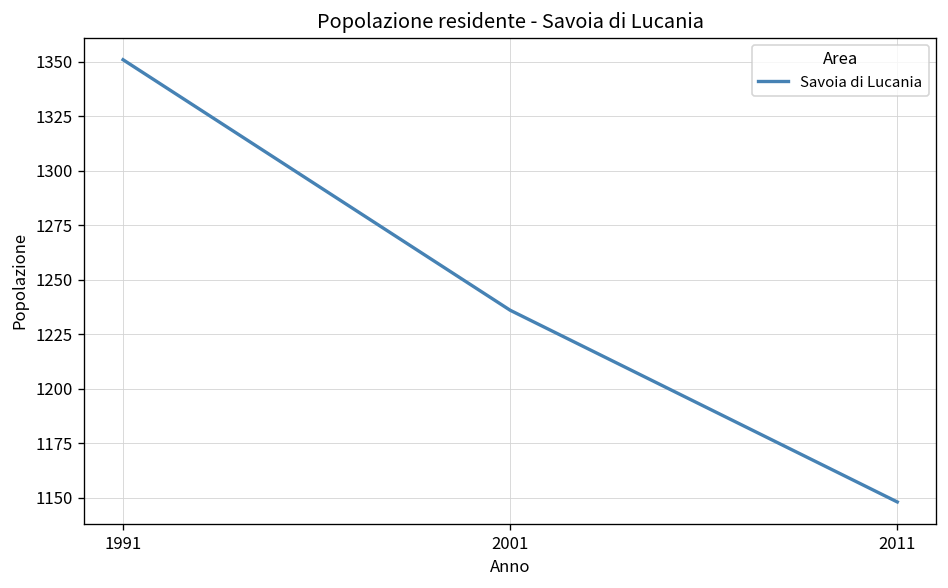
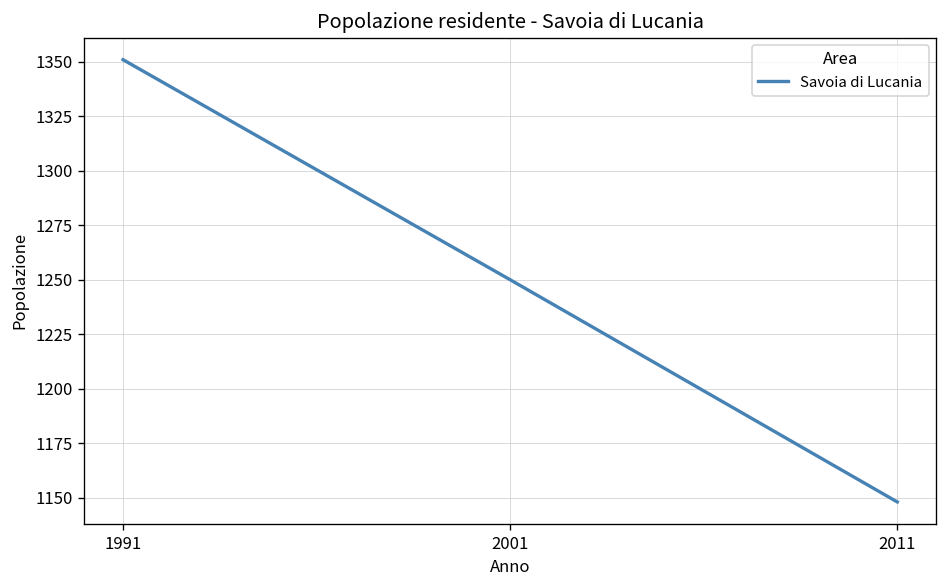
  {
    "1991": 1351,
-   "2001": 1236,
+   "2001": 1250,
    "2011": 1148
  }
